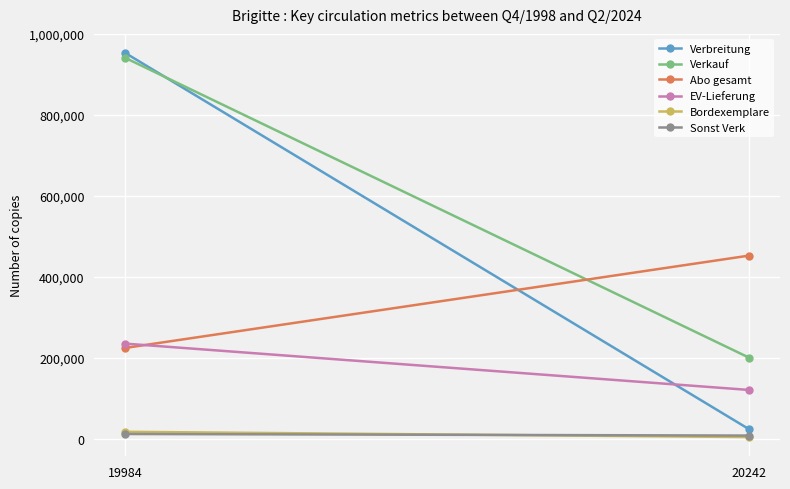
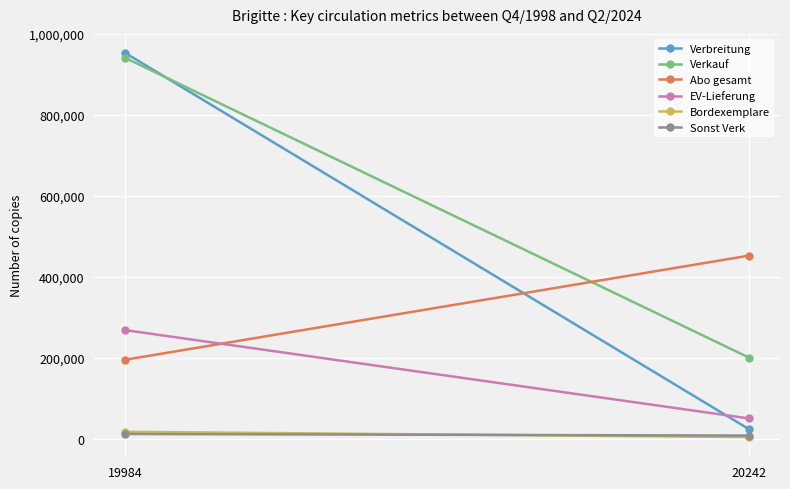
  {
    "Verbreitung": {
      "19984": "950,000",
      "20242": "20,000"
    },
    "Abo gesamt": {
-     "19984": "220,000",
+     "19984": "200,000",
      "20242": "450,000"
    },
    "EV-Lieferung": {
-     "19984": "240,000",
-     "20242": "120,000"
+     "19984": "270,000",
+     "20242": "50,000"
    }
  }
